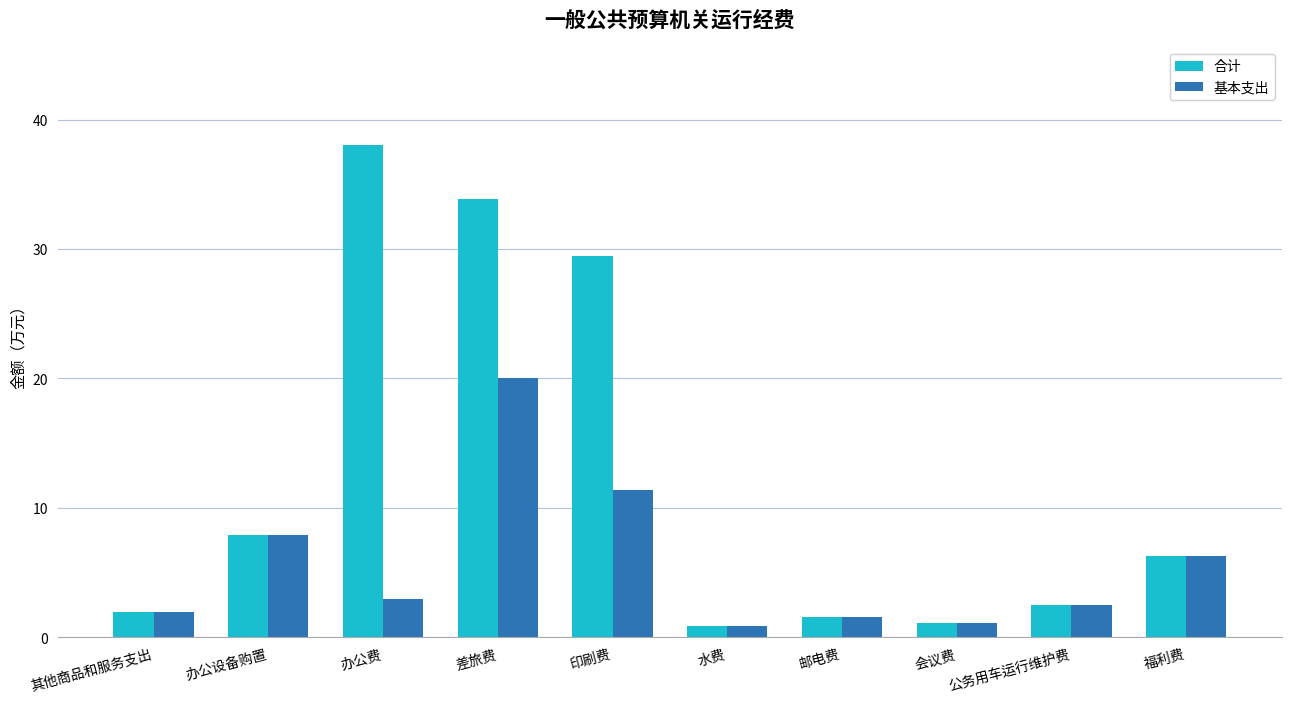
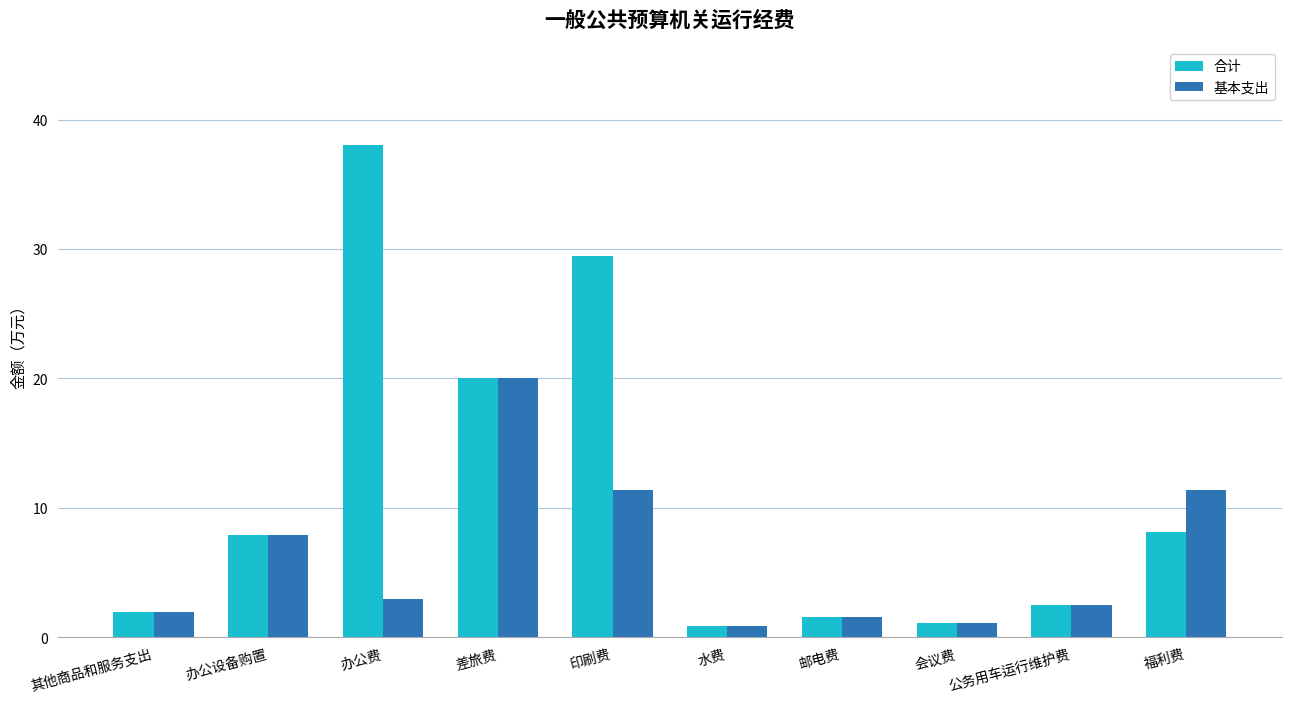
  {
    "合计": {
      "其他商品和服务支出": 2.0,
      "办公设备购置": 7.9,
      "办公费": 38.0,
-     "差旅费": 33.8,
+     "差旅费": 20.1,
      "印刷费": 29.4,
      "水费": 0.9,
      "邮电费": 1.6,
      "会议费": 1.1,
      "公务用车运行维护费": 2.5,
-     "福利费": 6.3
+     "福利费": 8.1
    },
    "基本支出": {
      "其他商品和服务支出": 2.0,
      "办公设备购置": 7.9,
      "办公费": 3.0,
      "差旅费": 20.1,
      "印刷费": 11.4,
      "水费": 0.9,
      "邮电费": 1.6,
      "会议费": 1.1,
      "公务用车运行维护费": 2.5,
-     "福利费": 6.3
+     "福利费": 11.4
    }
  }
